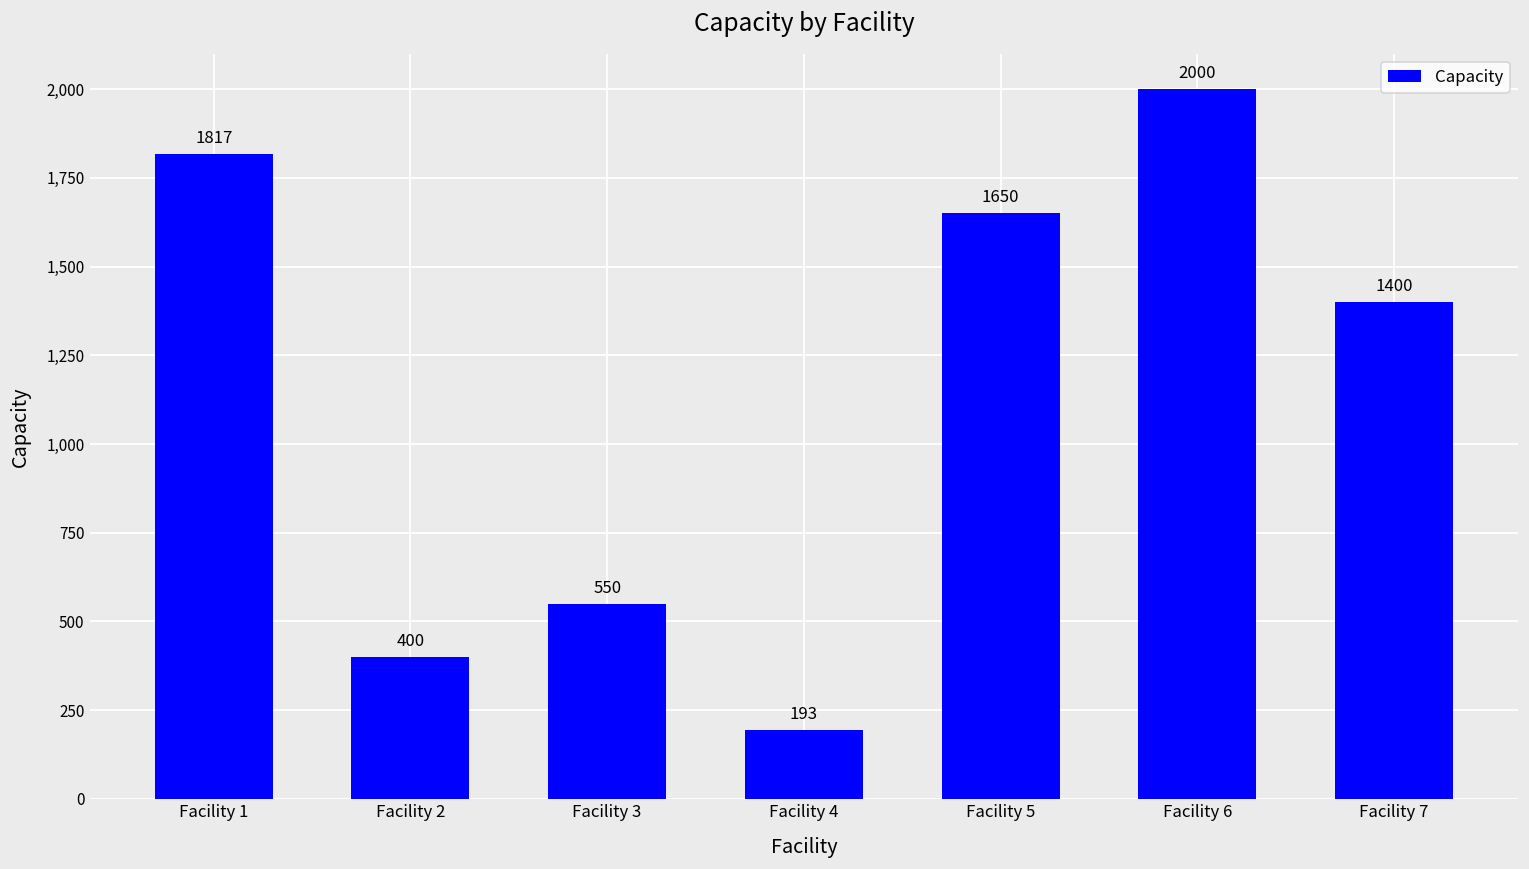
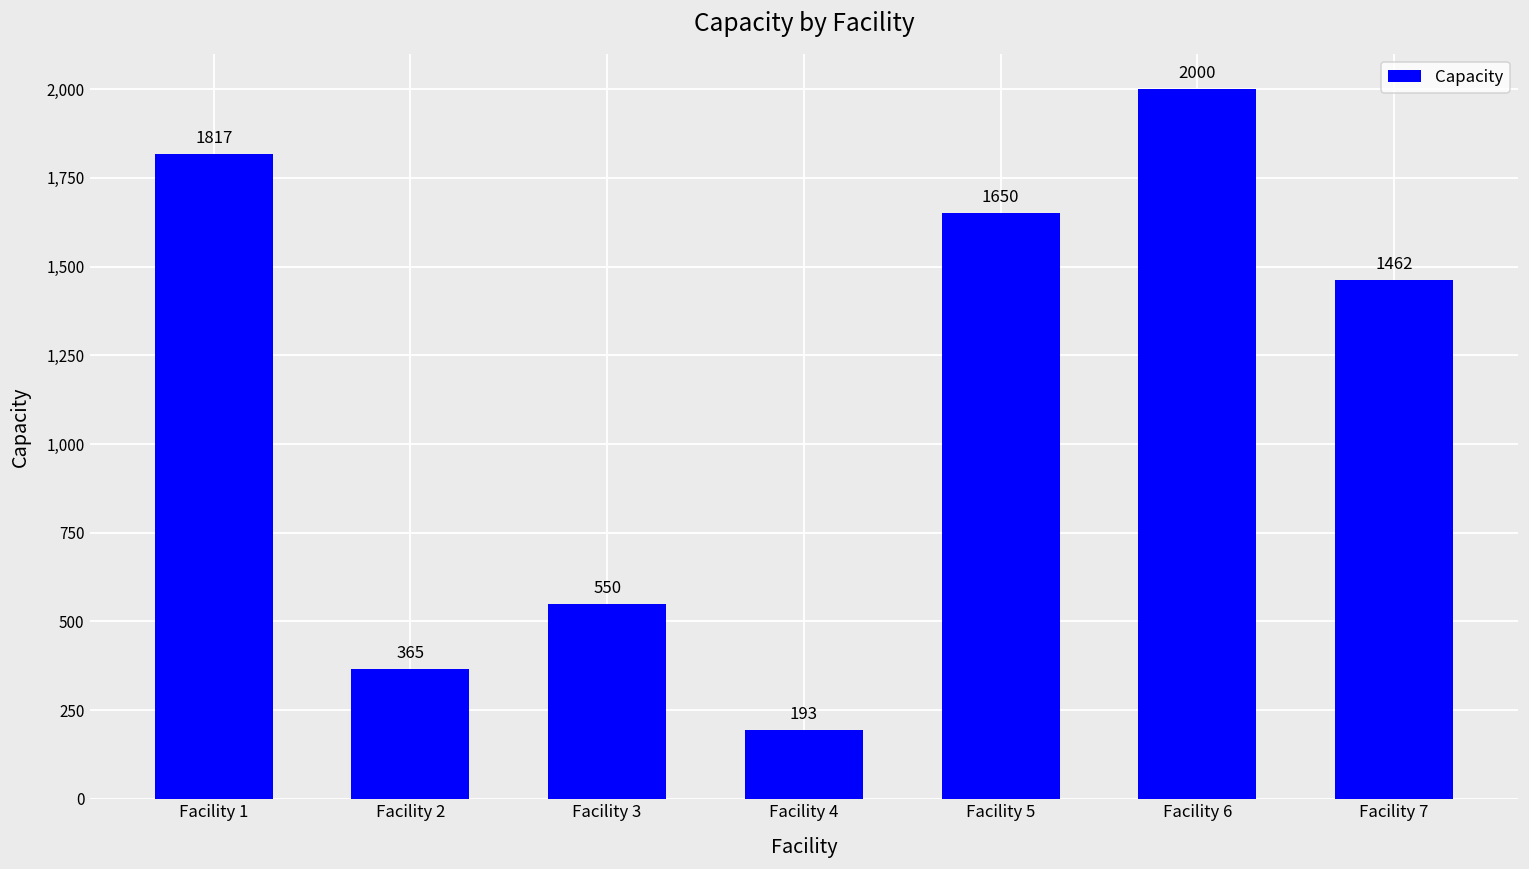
  {
    "Facility 1": 1817,
-   "Facility 2": 400,
+   "Facility 2": 365,
    "Facility 3": 550,
    "Facility 4": 193,
    "Facility 5": 1650,
    "Facility 6": 2000,
-   "Facility 7": 1400
+   "Facility 7": 1462
  }
